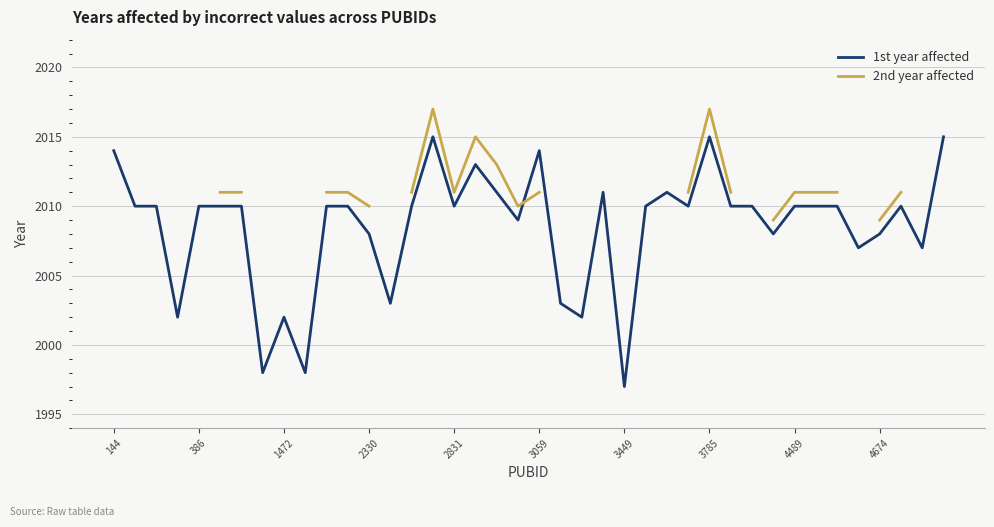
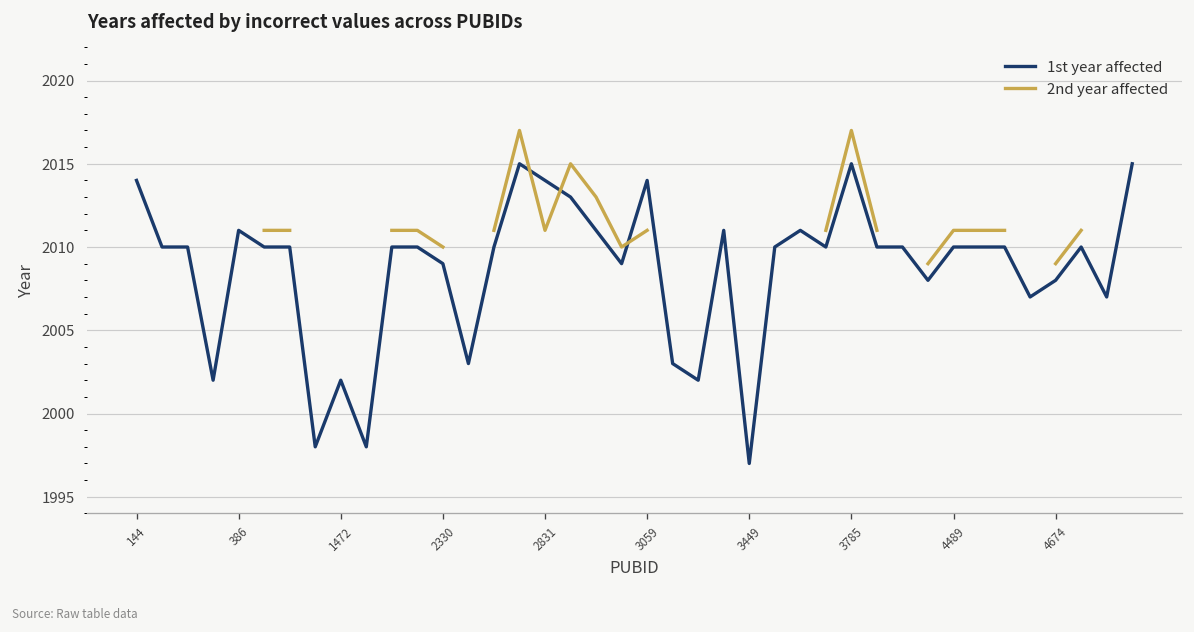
  {
    "1st year affected": {
      "144": 2014,
-     "386": 2010,
+     "386": 2011,
      "1472": 2002,
-     "2330": 2008,
-     "2831": 2010,
+     "2330": 2009,
+     "2831": 2014,
      "3059": 2014,
      "3449": 1997,
      "3785": 2015,
      "4489": 2010,
      "4674": 2008
    },
    "2nd year affected": {
      "144": 2017,
      "2330": 2010,
      "2831": 2011,
      "3059": 2011,
      "3785": 2017,
      "4489": 2011,
      "4674": 2009
    }
  }
